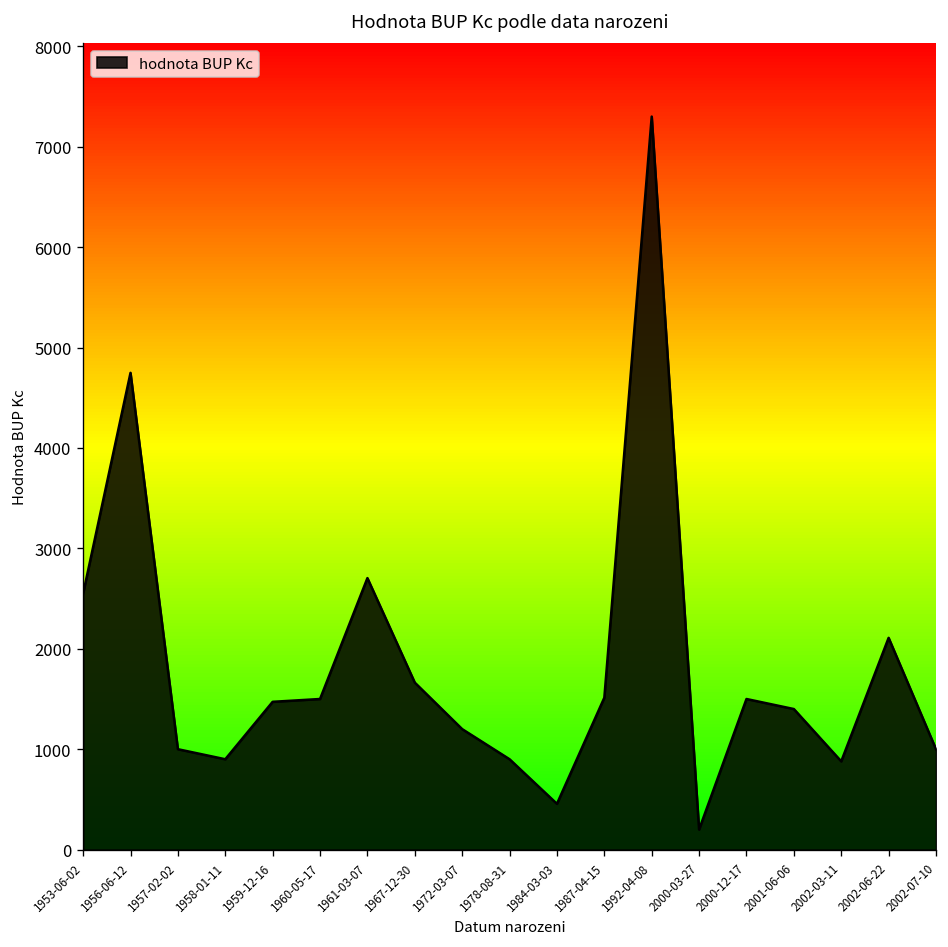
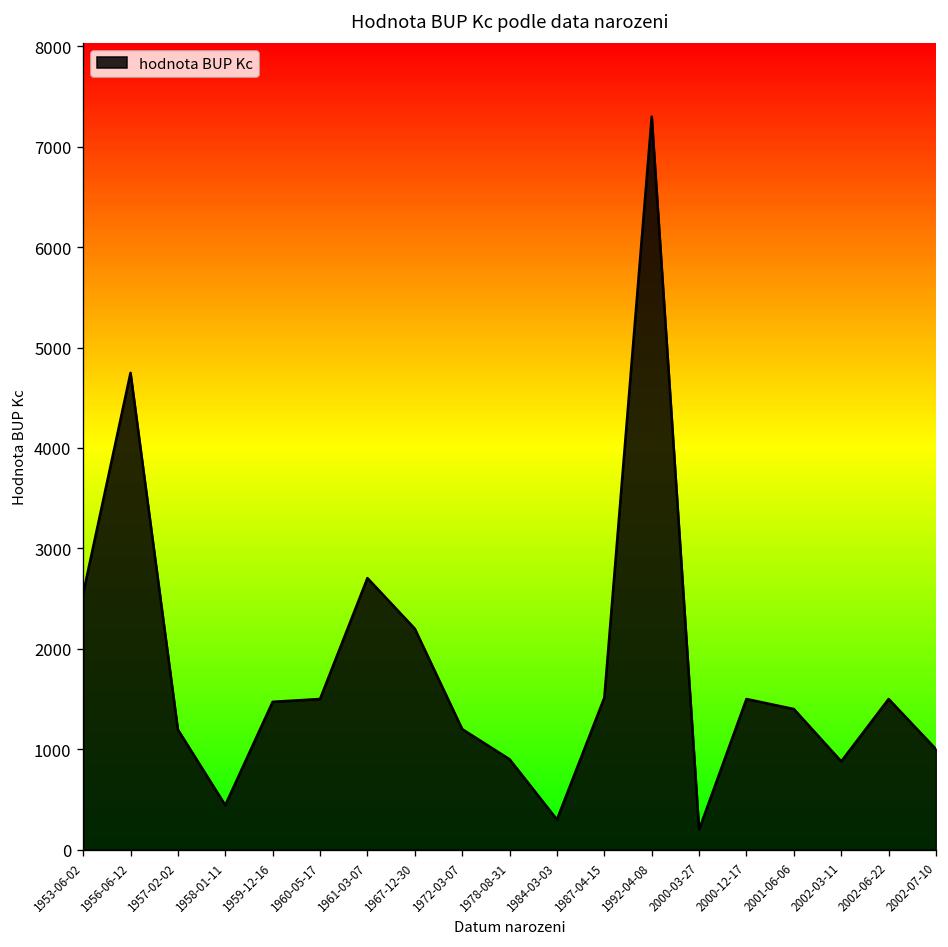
  {
    "1953-06-02": 2600,
    "1956-06-12": 4700,
-   "1957-02-02": 1000,
-   "1958-01-11": 900,
+   "1957-02-02": 1200,
+   "1958-01-11": 400,
    "1959-12-16": 1500,
    "1960-05-17": 1500,
    "1961-03-07": 2700,
-   "1967-12-30": 1700,
+   "1967-12-30": 2200,
    "1972-03-07": 1200,
    "1978-08-31": 900,
-   "1984-03-03": 500,
+   "1984-03-03": 300,
    "1987-04-15": 1500,
    "1992-04-08": 7300,
    "2000-03-27": 200,
    "2000-12-17": 1500,
    "2001-06-06": 1400,
    "2002-03-11": 900,
-   "2002-06-22": 2100,
+   "2002-06-22": 1500,
    "2002-07-10": 1000
  }
